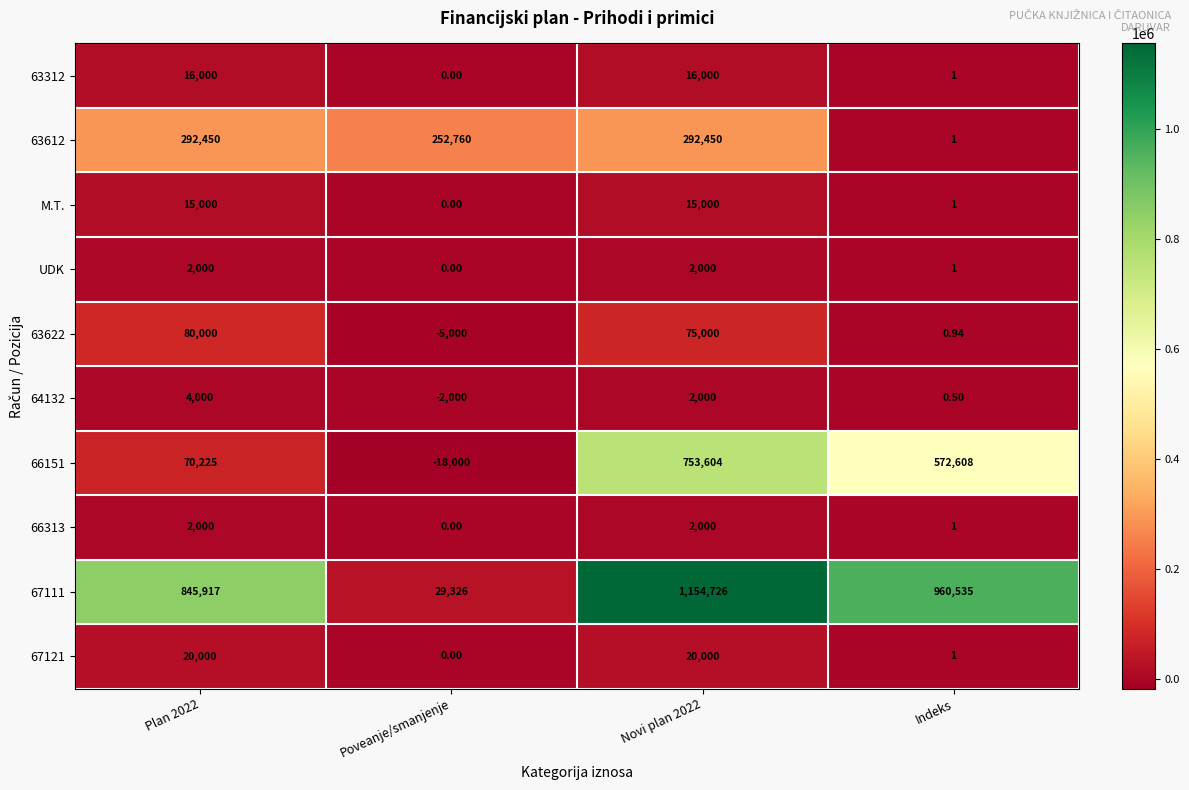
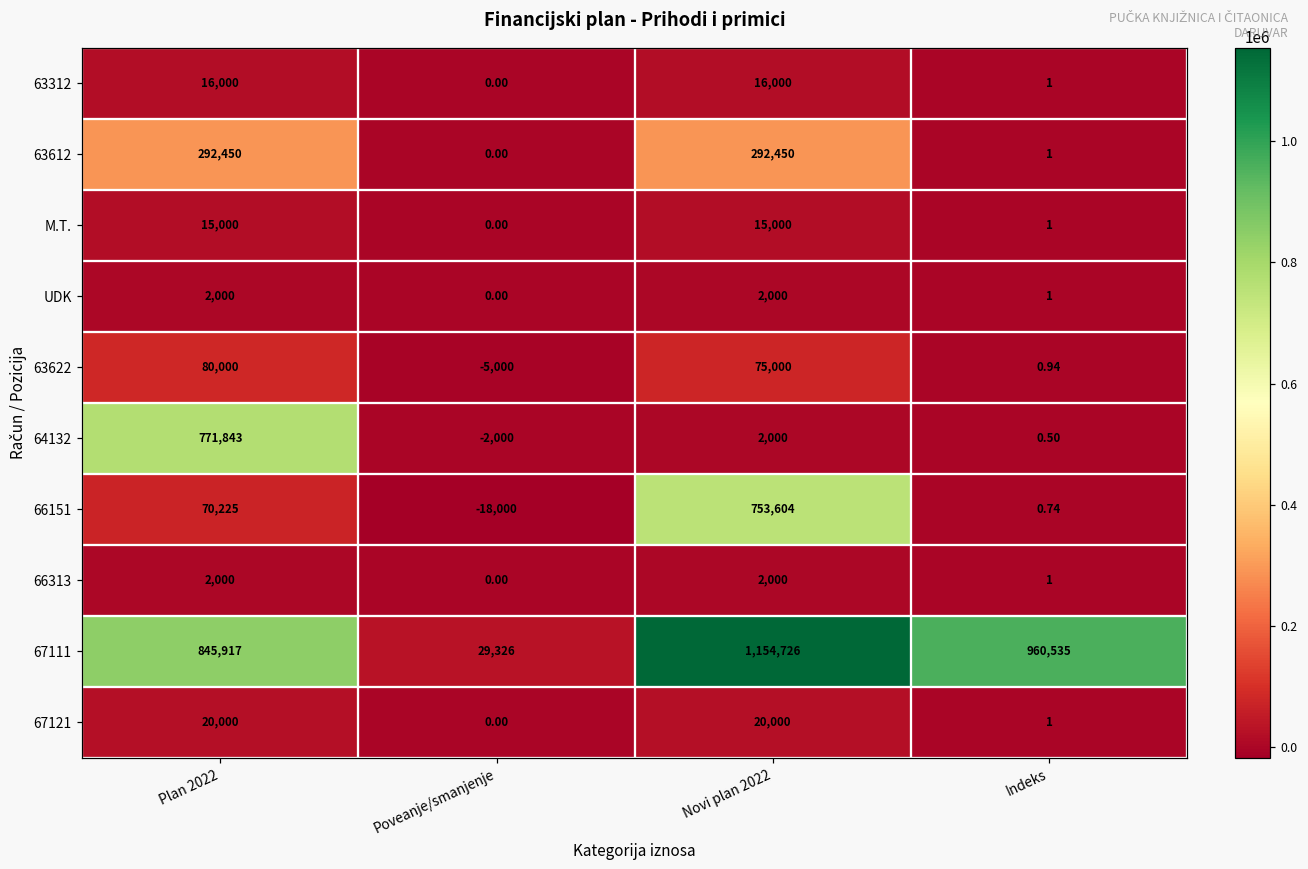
  {
    "63312": {
      "Plan 2022": "16,000",
      "Poveanje/smanjenje": "0.00",
      "Novi plan 2022": "16,000",
      "Indeks": "1"
    },
    "63612": {
      "Plan 2022": "292,450",
-     "Poveanje/smanjenje": "252,760",
+     "Poveanje/smanjenje": "0.00",
      "Novi plan 2022": "292,450",
      "Indeks": "1"
    },
    "M.T.": {
      "Plan 2022": "15,000",
      "Poveanje/smanjenje": "0.00",
      "Novi plan 2022": "15,000",
      "Indeks": "1"
    },
    "UDK": {
      "Plan 2022": "2,000",
      "Poveanje/smanjenje": "0.00",
      "Novi plan 2022": "2,000",
      "Indeks": "1"
    },
    "63622": {
      "Plan 2022": "80,000",
      "Poveanje/smanjenje": "-5,000",
      "Novi plan 2022": "75,000",
      "Indeks": "0.94"
    },
    "64132": {
-     "Plan 2022": "4,000",
+     "Plan 2022": "771,843",
      "Poveanje/smanjenje": "-2,000",
      "Novi plan 2022": "2,000",
      "Indeks": "0.50"
    },
    "66151": {
      "Plan 2022": "70,225",
      "Poveanje/smanjenje": "-18,000",
      "Novi plan 2022": "753,604",
-     "Indeks": "572,608"
+     "Indeks": "0.74"
    },
    "66313": {
      "Plan 2022": "2,000",
      "Poveanje/smanjenje": "0.00",
      "Novi plan 2022": "2,000",
      "Indeks": "1"
    },
    "67111": {
      "Plan 2022": "845,917",
      "Poveanje/smanjenje": "29,326",
      "Novi plan 2022": "1,154,726",
      "Indeks": "960,535"
    },
    "67121": {
      "Plan 2022": "20,000",
      "Poveanje/smanjenje": "0.00",
      "Novi plan 2022": "20,000",
      "Indeks": "1"
    }
  }
